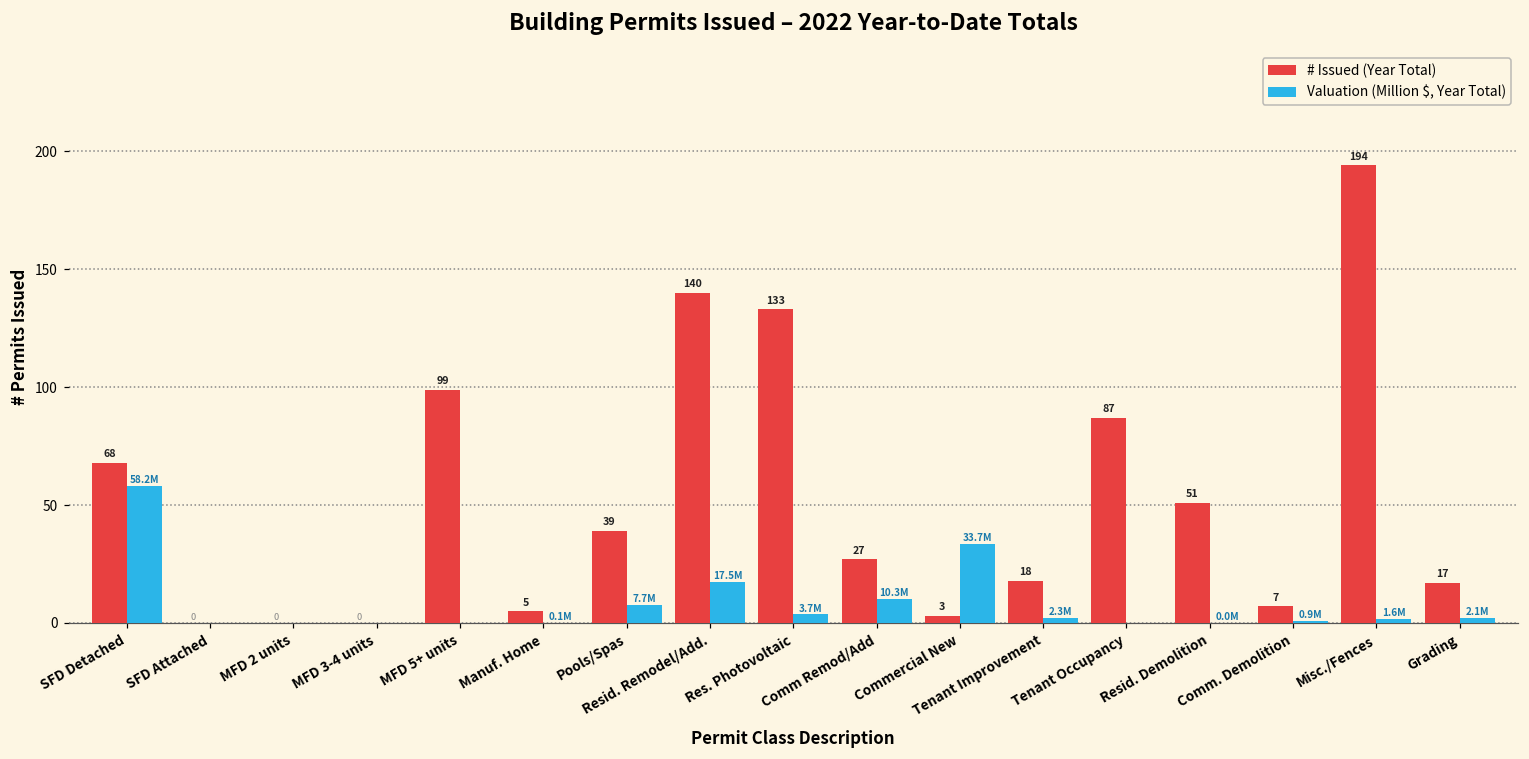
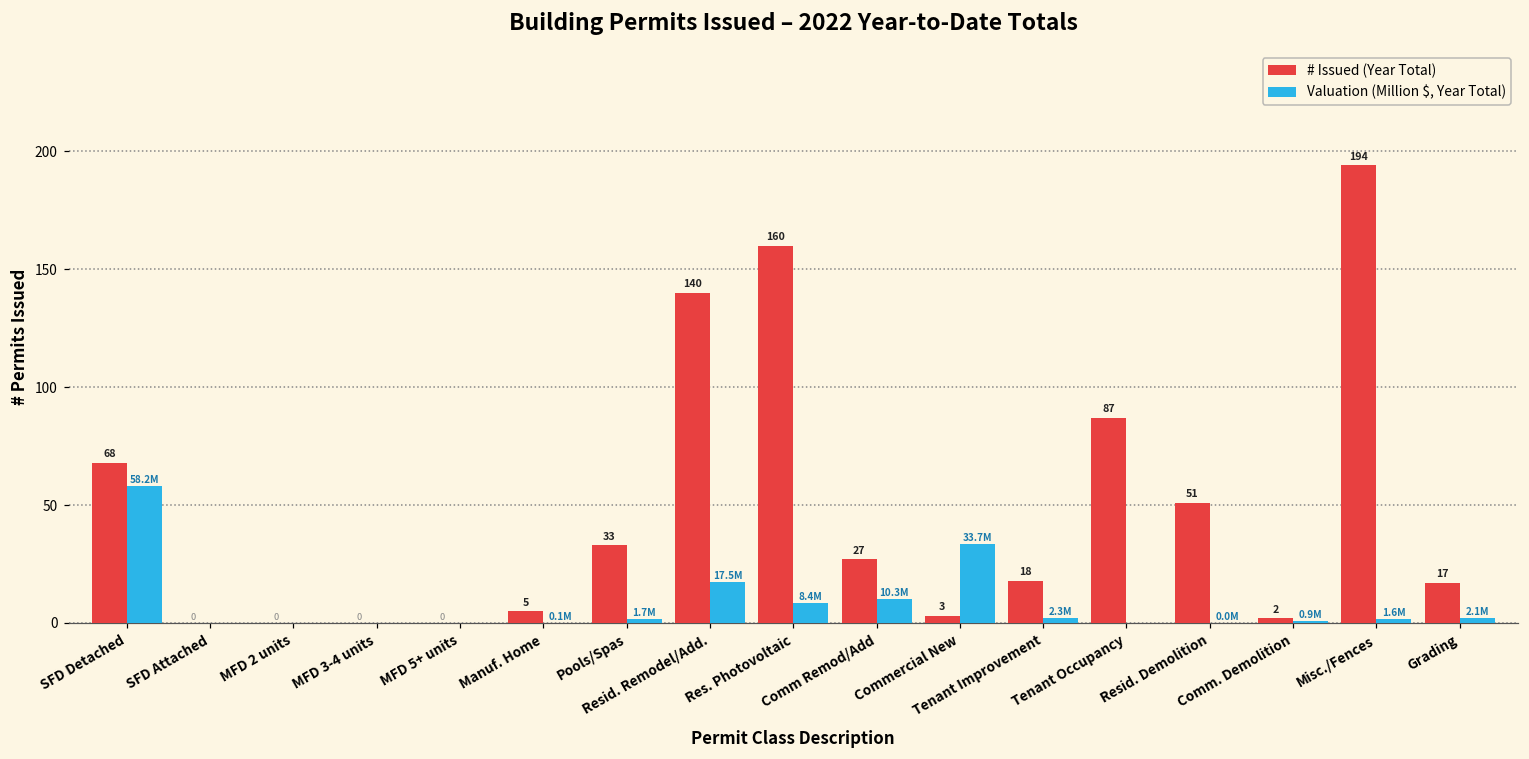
  {
    "# Issued (Year Total)": {
      "SFD Detached": "68",
      "SFD Attached": "0",
      "MFD 2 units": "0",
      "MFD 3-4 units": "0",
-     "MFD 5+ units": "99",
+     "MFD 5+ units": "0",
      "Manuf. Home": "5",
-     "Pools/Spas": "39",
+     "Pools/Spas": "33",
      "Resid. Remodel/Add.": "140",
-     "Res. Photovoltaic": "133",
+     "Res. Photovoltaic": "160",
      "Comm Remod/Add": "27",
      "Commercial New": "3",
      "Tenant Improvement": "18",
      "Tenant Occupancy": "87",
      "Resid. Demolition": "51",
-     "Comm. Demolition": "7",
+     "Comm. Demolition": "2",
      "Misc./Fences": "194",
      "Grading": "17"
    },
    "Valuation (Million $, Year Total)": {
      "SFD Detached": "58.2M",
      "Manuf. Home": "0.1M",
-     "Pools/Spas": "7.7M",
+     "Pools/Spas": "1.7M",
      "Resid. Remodel/Add.": "17.5M",
-     "Res. Photovoltaic": "3.7M",
+     "Res. Photovoltaic": "8.4M",
      "Comm Remod/Add": "10.3M",
      "Commercial New": "33.7M",
      "Tenant Improvement": "2.3M",
      "Resid. Demolition": "0.0M",
      "Comm. Demolition": "0.9M",
      "Misc./Fences": "1.6M",
      "Grading": "2.1M"
    }
  }
